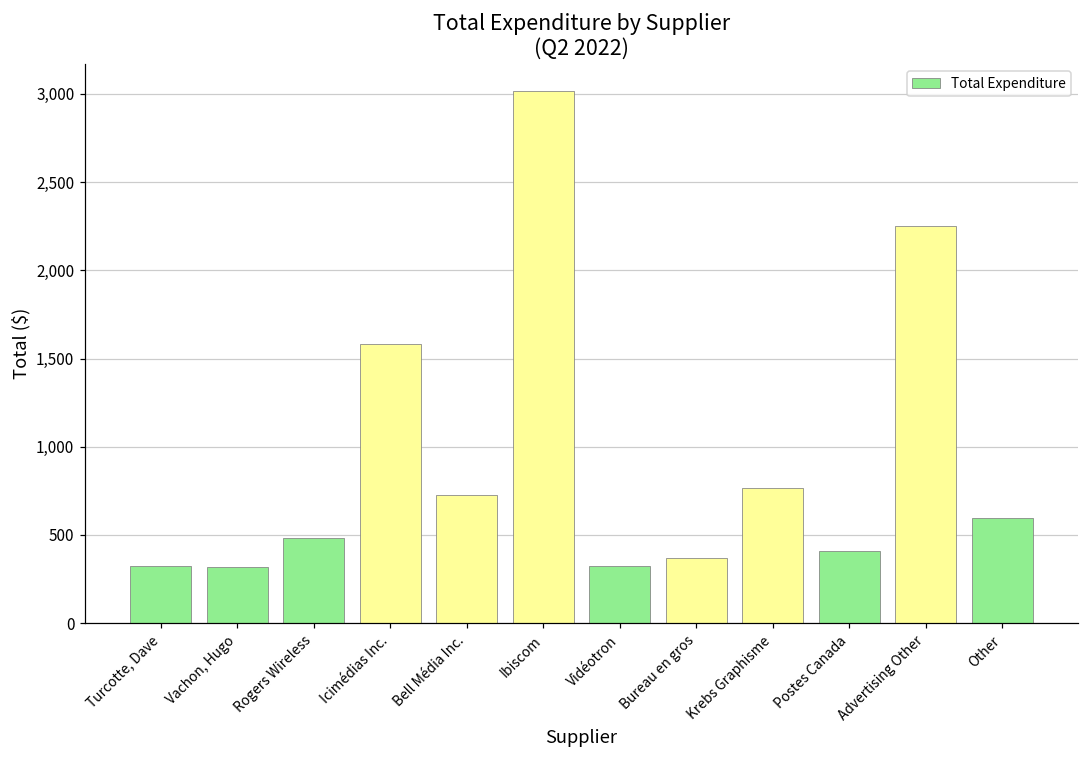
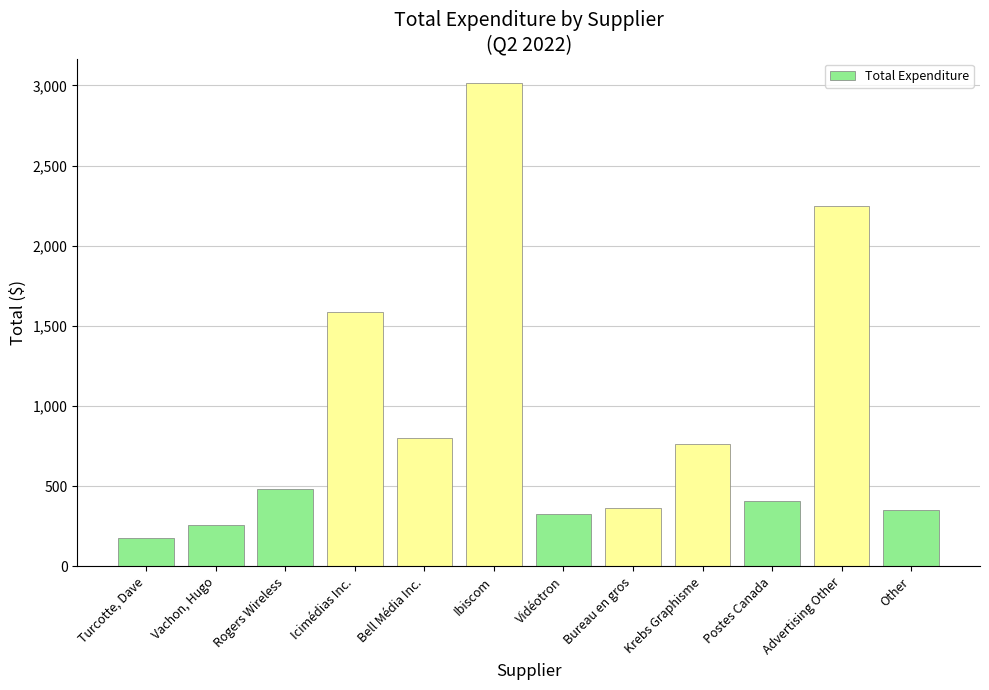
  {
-   "Turcotte, Dave": "320",
-   "Vachon, Hugo": "320",
+   "Turcotte, Dave": "180",
+   "Vachon, Hugo": "260",
    "Rogers Wireless": "480",
    "Icimédias Inc.": "1,590",
-   "Bell Média Inc.": "730",
+   "Bell Média Inc.": "800",
    "Ibiscom": "3,020",
    "Vidéotron": "330",
    "Bureau en gros": "370",
    "Krebs Graphisme": "760",
    "Postes Canada": "410",
    "Advertising Other": "2,250",
-   "Other": "590"
+   "Other": "350"
  }
